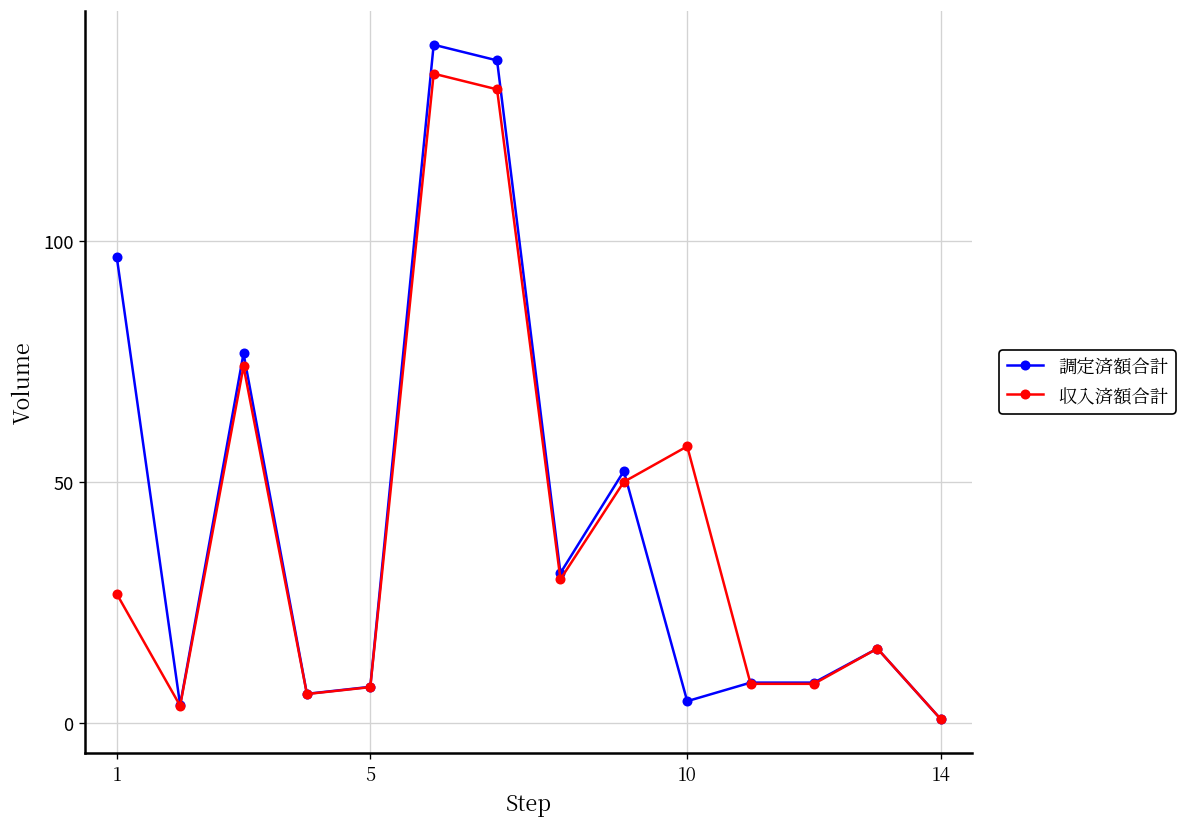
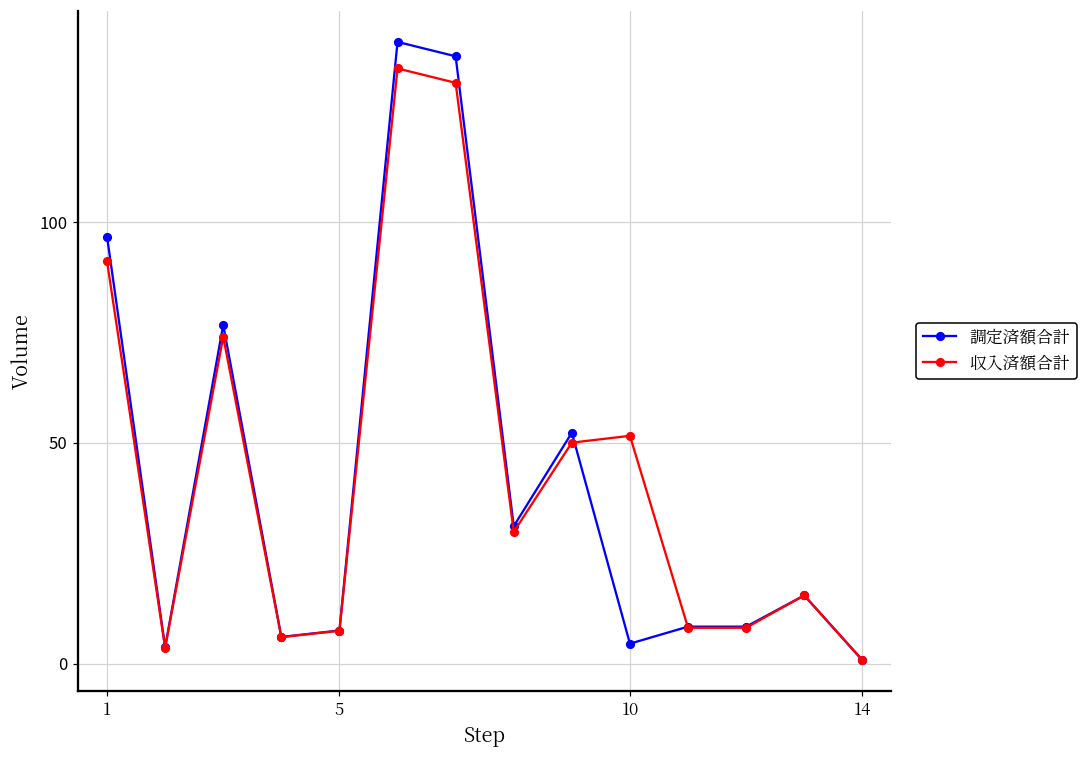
  {
    "調定済額合計": {
      "1": 97,
      "10": 5
    },
    "収入済額合計": {
-     "1": 27,
-     "10": 57
+     "1": 91,
+     "10": 52
    }
  }
